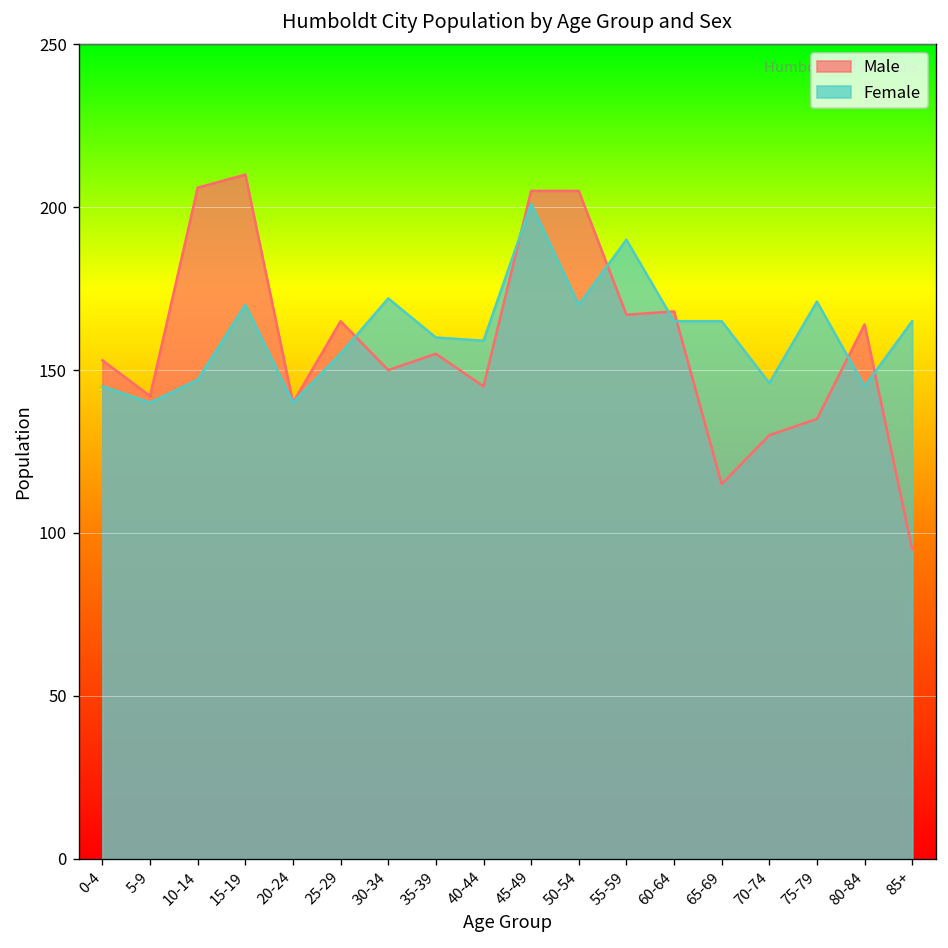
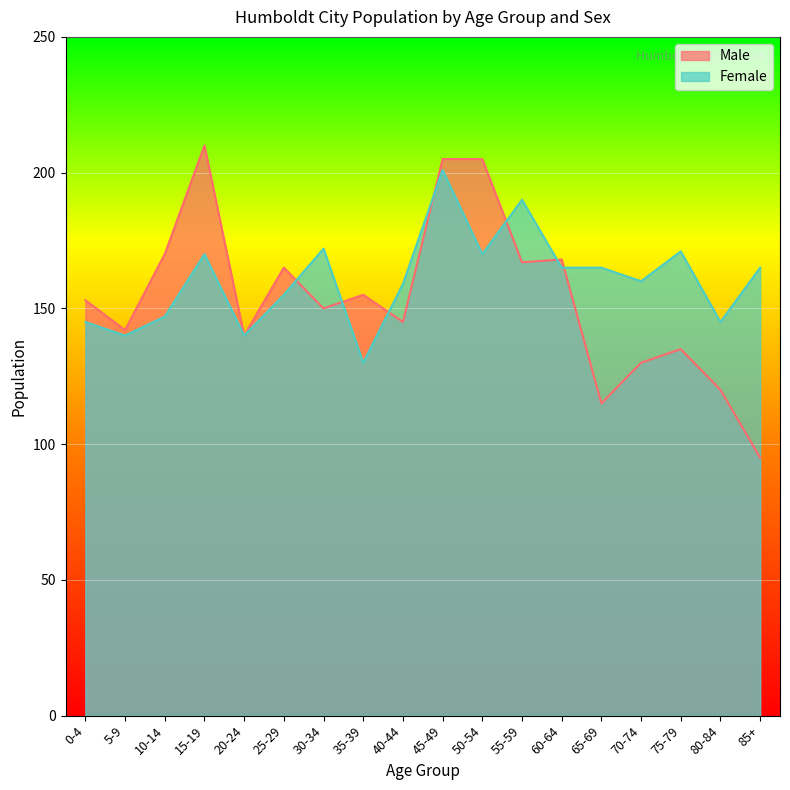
  {
    "Male": {
      "0-4": 153,
      "5-9": 142,
-     "10-14": 206,
+     "10-14": 170,
      "15-19": 210,
      "25-29": 165,
      "30-34": 150,
      "35-39": 155,
      "40-44": 145,
      "45-49": 205,
      "50-54": 205,
      "55-59": 167,
      "60-64": 168,
      "65-69": 115,
      "70-74": 130,
      "75-79": 135,
-     "80-84": 164,
+     "80-84": 120,
      "85+": 95
    },
    "Female": {
      "0-4": 145,
      "5-9": 140,
      "10-14": 147,
      "15-19": 170,
      "25-29": 155,
      "30-34": 172,
-     "35-39": 160,
+     "35-39": 130,
      "40-44": 159,
      "45-49": 201,
      "50-54": 170,
      "55-59": 190,
      "60-64": 165,
      "65-69": 165,
-     "70-74": 146,
+     "70-74": 160,
      "75-79": 171,
      "80-84": 145,
      "85+": 165
    }
  }
